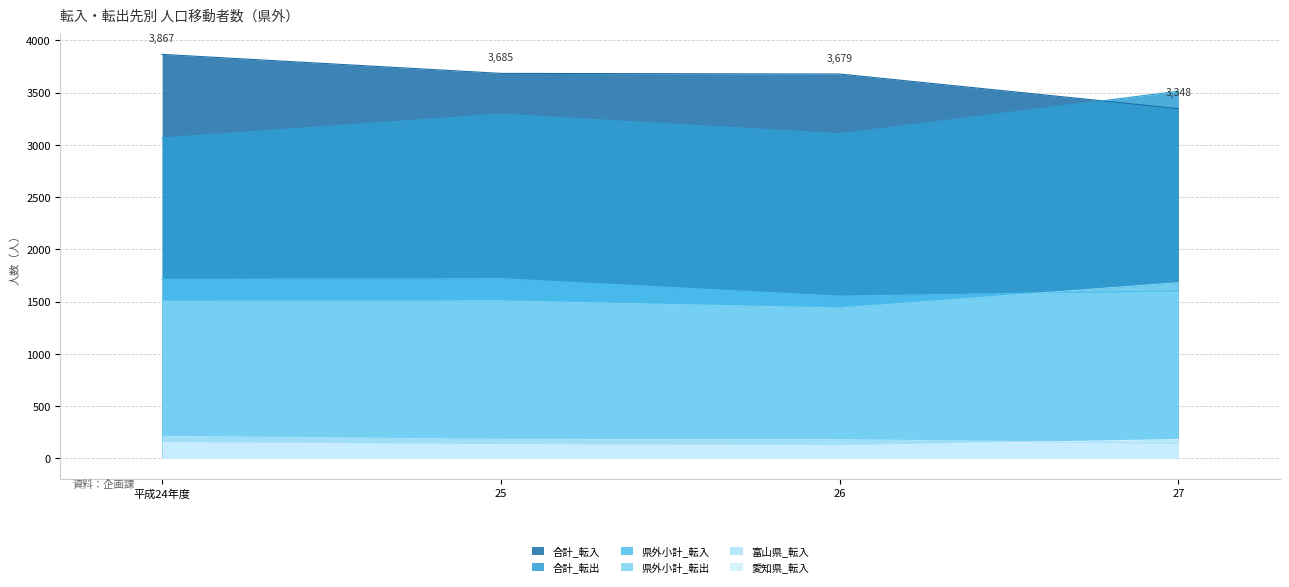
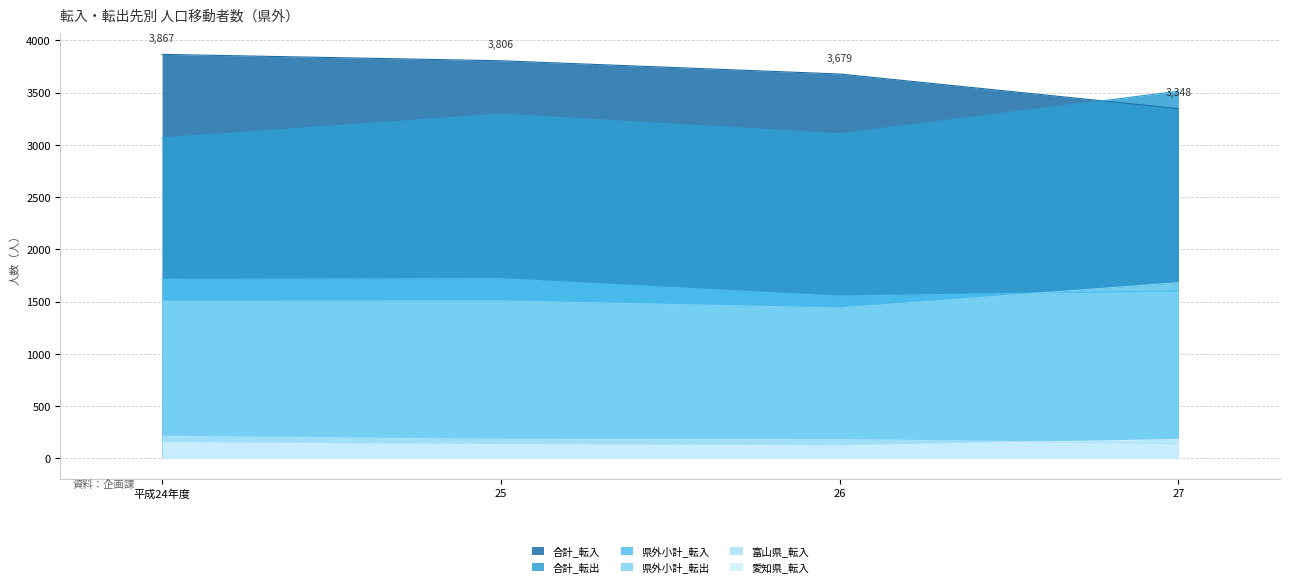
  {
    "合計_転入": {
      "平成24年度": "3,867",
-     "25": "3,685",
+     "25": "3,806",
      "26": "3,679"
    }
  }
